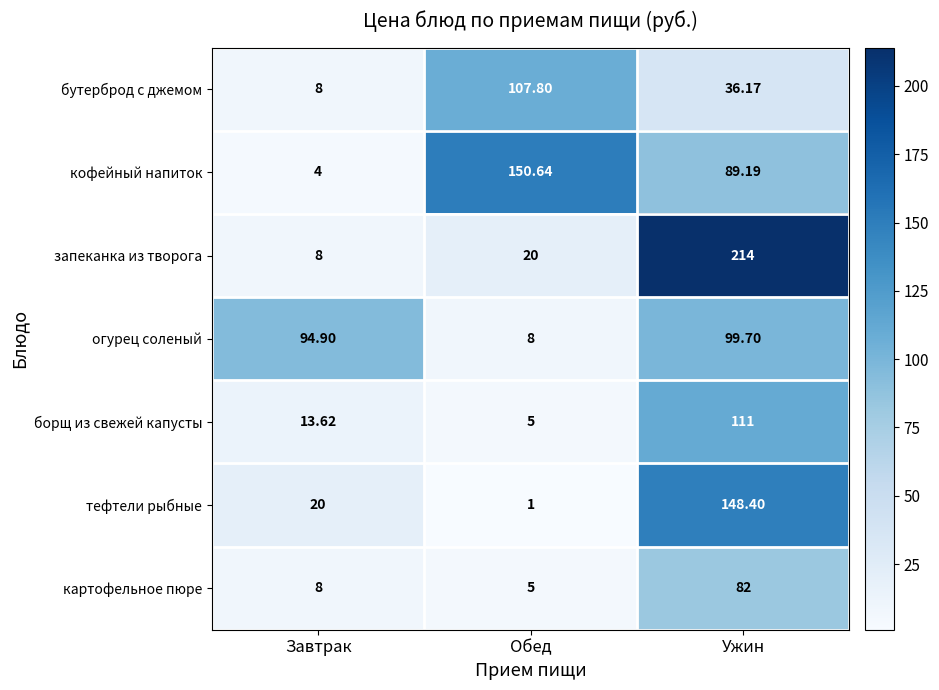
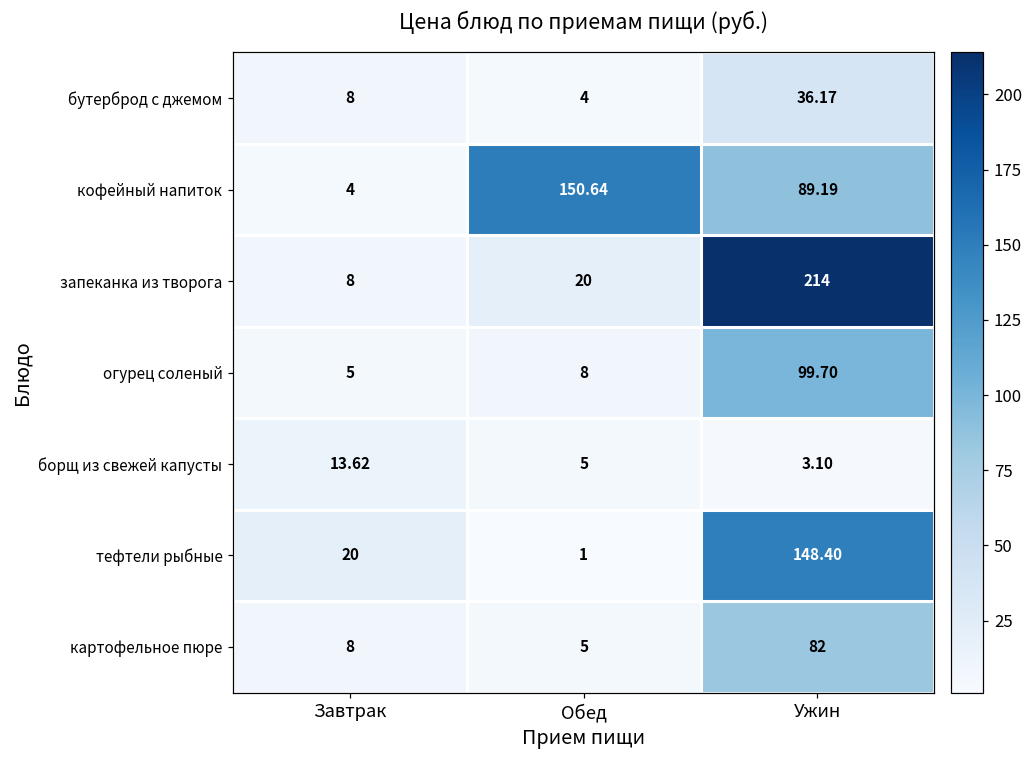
  {
    "бутерброд с джемом": {
      "Завтрак": 8,
-     "Обед": 107.80,
+     "Обед": 4,
      "Ужин": 36.17
    },
    "кофейный напиток": {
      "Завтрак": 4,
      "Обед": 150.64,
      "Ужин": 89.19
    },
    "запеканка из творога": {
      "Завтрак": 8,
      "Обед": 20,
      "Ужин": 214
    },
    "огурец соленый": {
-     "Завтрак": 94.90,
+     "Завтрак": 5,
      "Обед": 8,
      "Ужин": 99.70
    },
    "борщ из свежей капусты": {
      "Завтрак": 13.62,
      "Обед": 5,
-     "Ужин": 111
+     "Ужин": 3.10
    },
    "тефтели рыбные": {
      "Завтрак": 20,
      "Обед": 1,
      "Ужин": 148.40
    },
    "картофельное пюре": {
      "Завтрак": 8,
      "Обед": 5,
      "Ужин": 82
    }
  }
